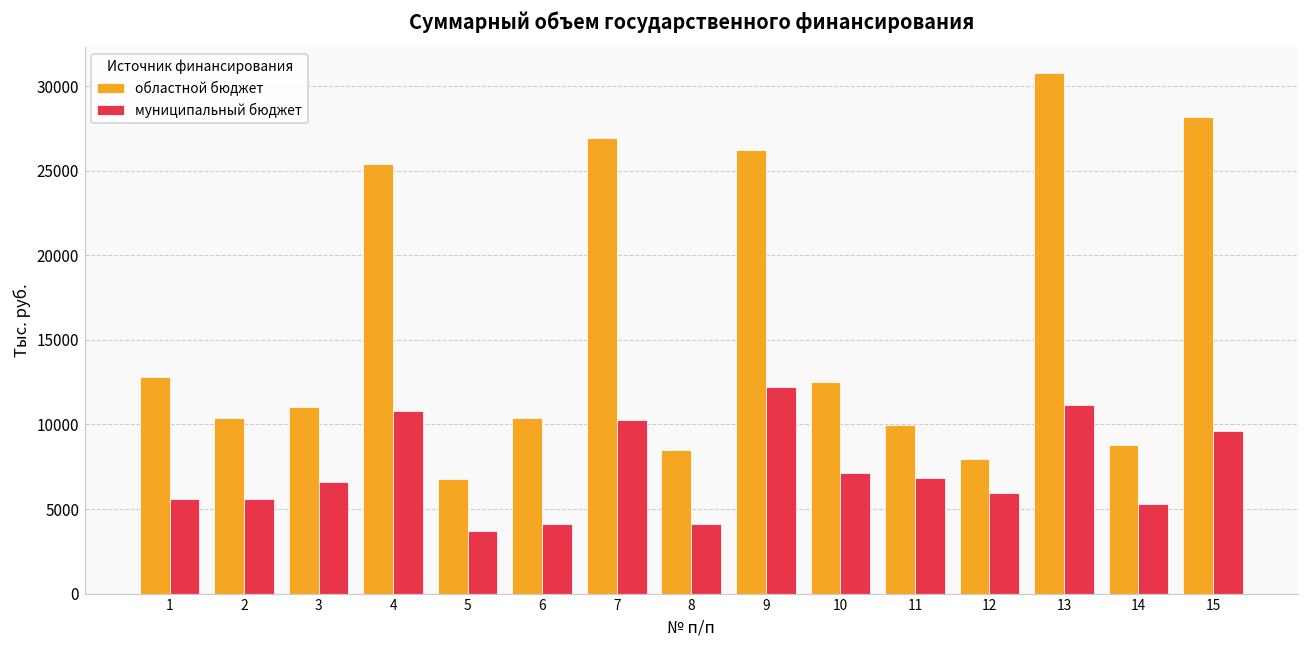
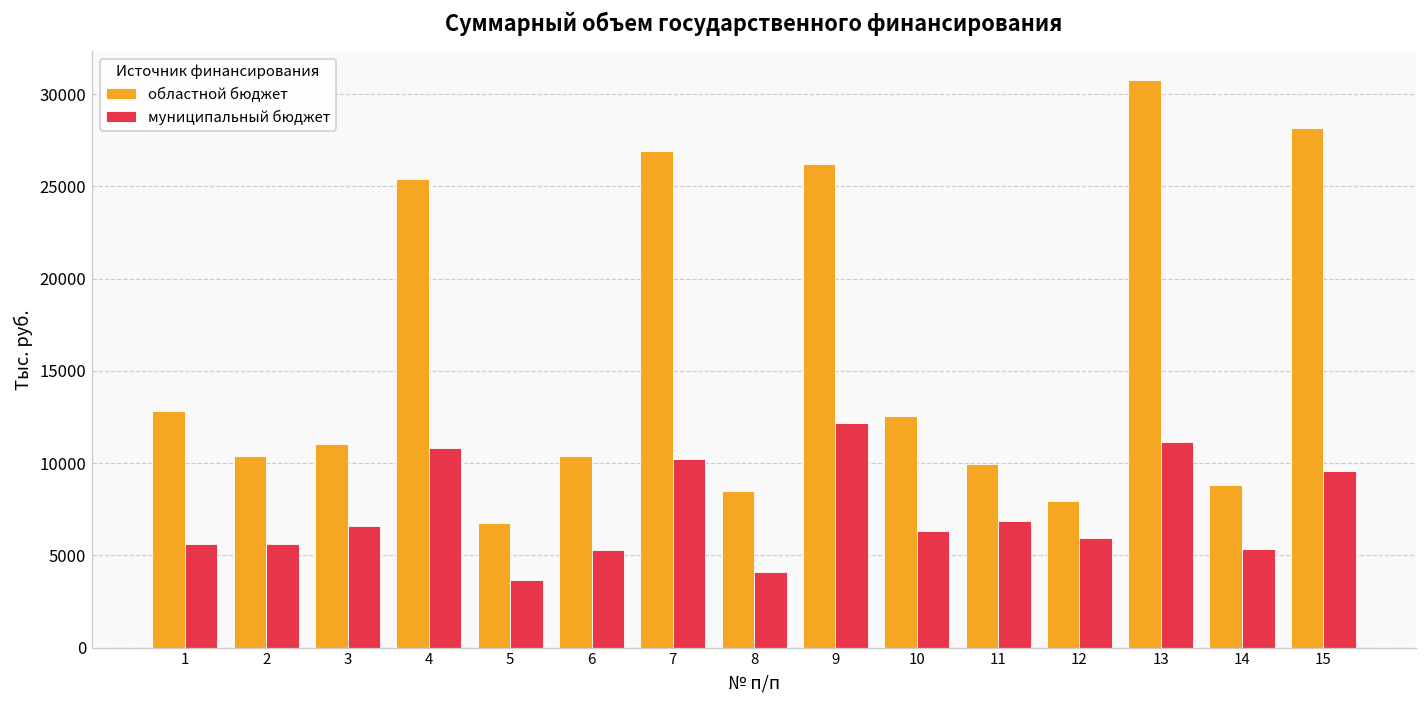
  {
    "областной бюджет": {
      "1": 12800,
      "2": 10400,
      "3": 11100,
      "4": 25400,
      "5": 6700,
      "6": 10400,
      "7": 26900,
      "8": 8500,
      "9": 26200,
      "10": 12500,
      "11": 10000,
      "12": 7900,
      "13": 30800,
      "14": 8800,
      "15": 28200
    },
    "муниципальный бюджет": {
      "1": 5600,
      "2": 5600,
      "3": 6600,
      "4": 10800,
      "5": 3700,
-     "6": 4100,
+     "6": 5300,
      "7": 10200,
      "8": 4100,
      "9": 12200,
-     "10": 7100,
+     "10": 6300,
      "11": 6900,
      "12": 5900,
      "13": 11100,
      "14": 5300,
      "15": 9600
    }
  }
